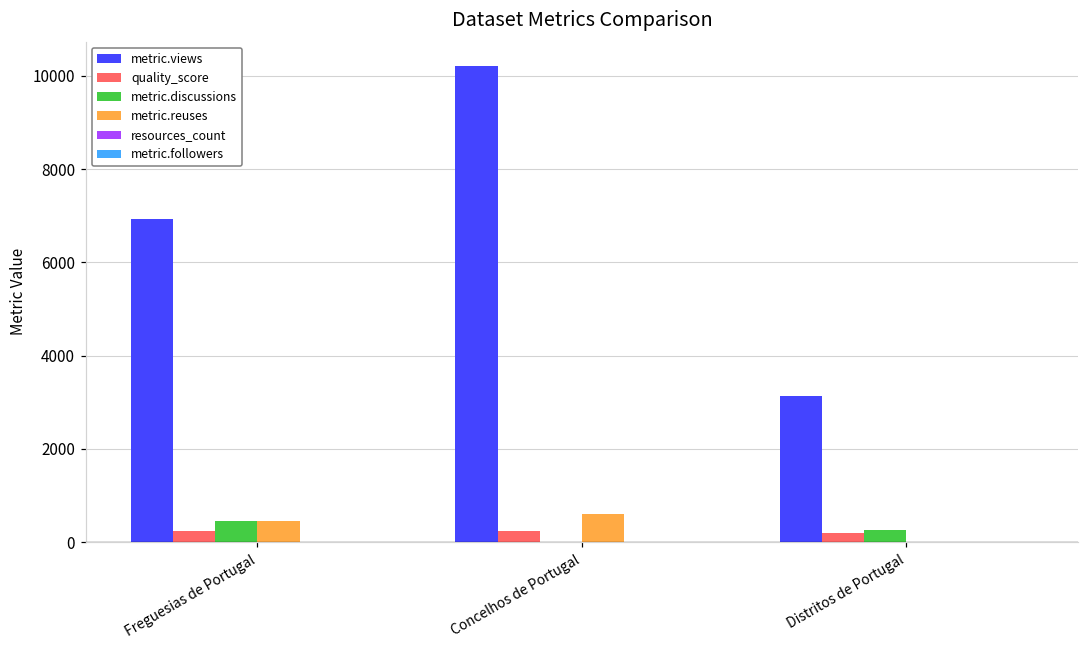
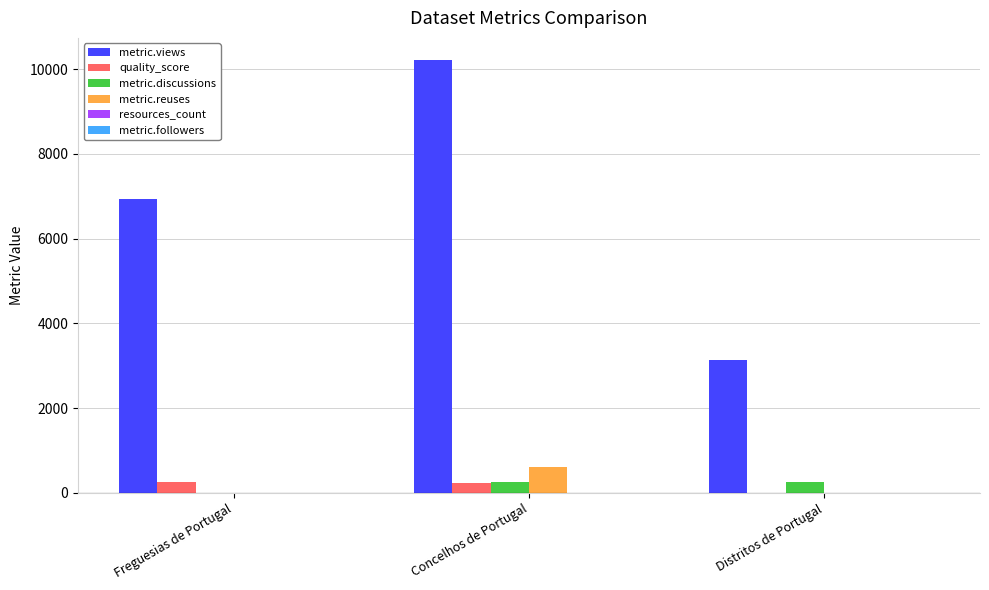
  {
    "metric.views": {
      "Freguesias de Portugal": 6900,
      "Concelhos de Portugal": 10200,
      "Distritos de Portugal": 3100
    },
    "quality_score": {
      "Freguesias de Portugal": 200,
      "Concelhos de Portugal": 200,
-     "Distritos de Portugal": 200
+     "Distritos de Portugal": 0
    },
    "metric.discussions": {
-     "Freguesias de Portugal": 500,
-     "Concelhos de Portugal": 0,
+     "Freguesias de Portugal": 0,
+     "Concelhos de Portugal": 300,
      "Distritos de Portugal": 300
    },
    "metric.reuses": {
-     "Freguesias de Portugal": 500,
+     "Freguesias de Portugal": 0,
      "Concelhos de Portugal": 600
    },
    "metric.followers": {
      "Freguesias de Portugal": 0,
      "Concelhos de Portugal": 0,
      "Distritos de Portugal": 0
    }
  }
